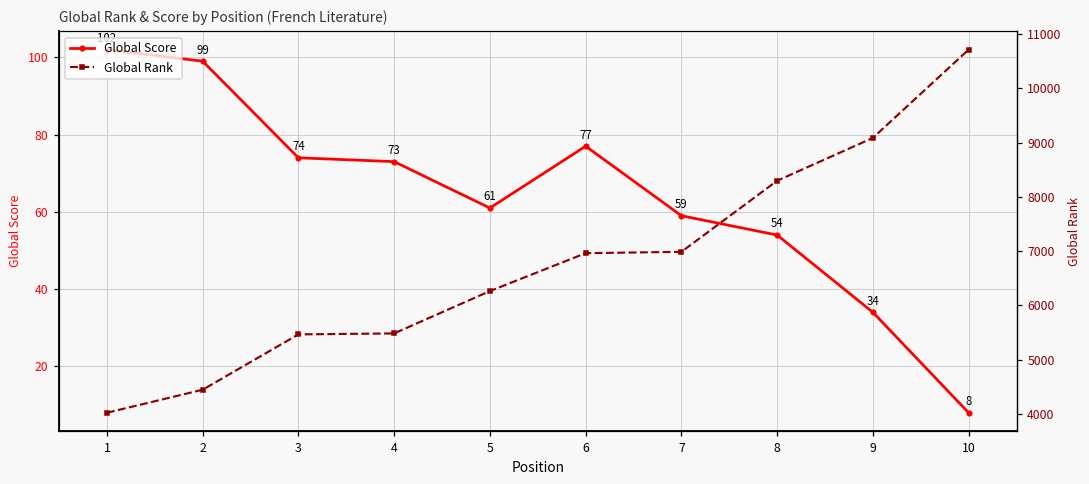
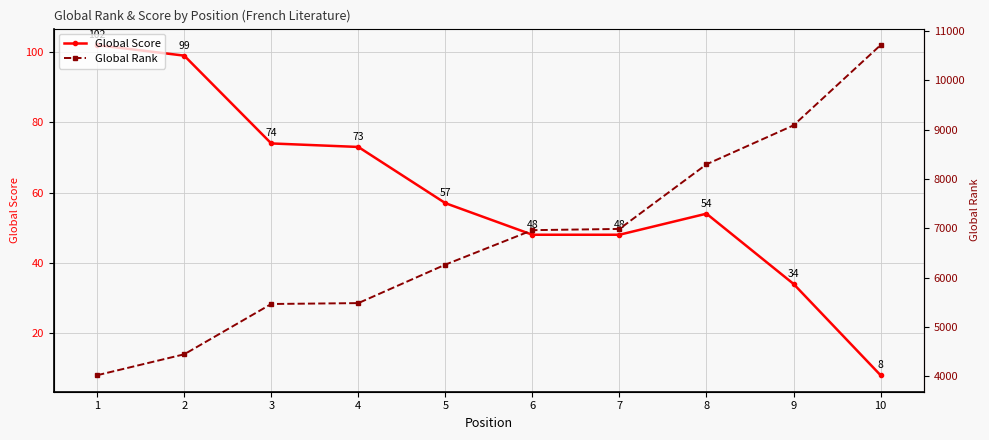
  {
    "Global Score": {
      "2": 99,
      "3": 74,
      "4": 73,
-     "5": 61,
-     "6": 77,
-     "7": 59,
+     "5": 57,
+     "6": 48,
+     "7": 48,
      "8": 54,
      "9": 34,
      "10": 8
    }
  }
